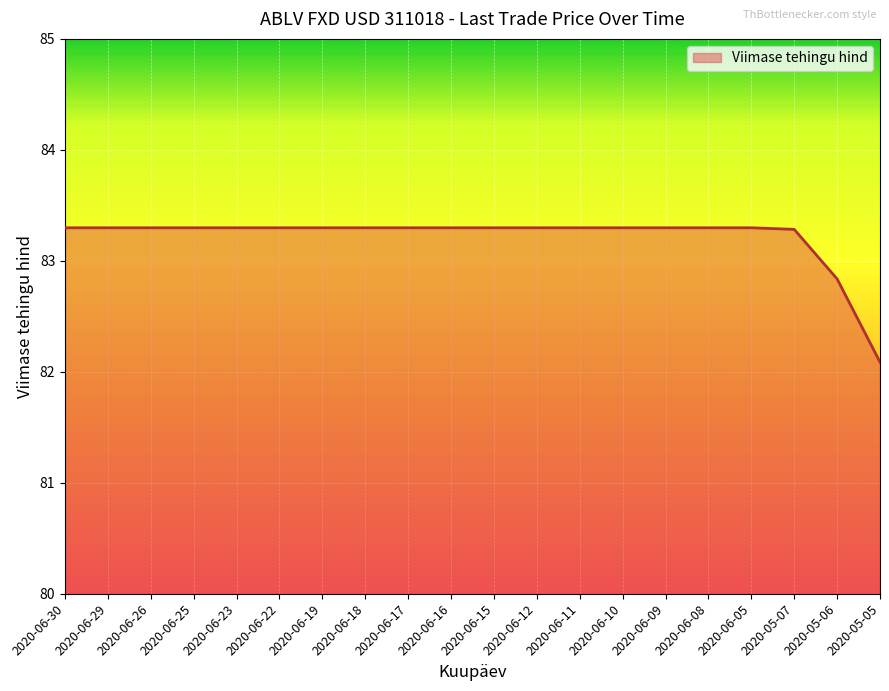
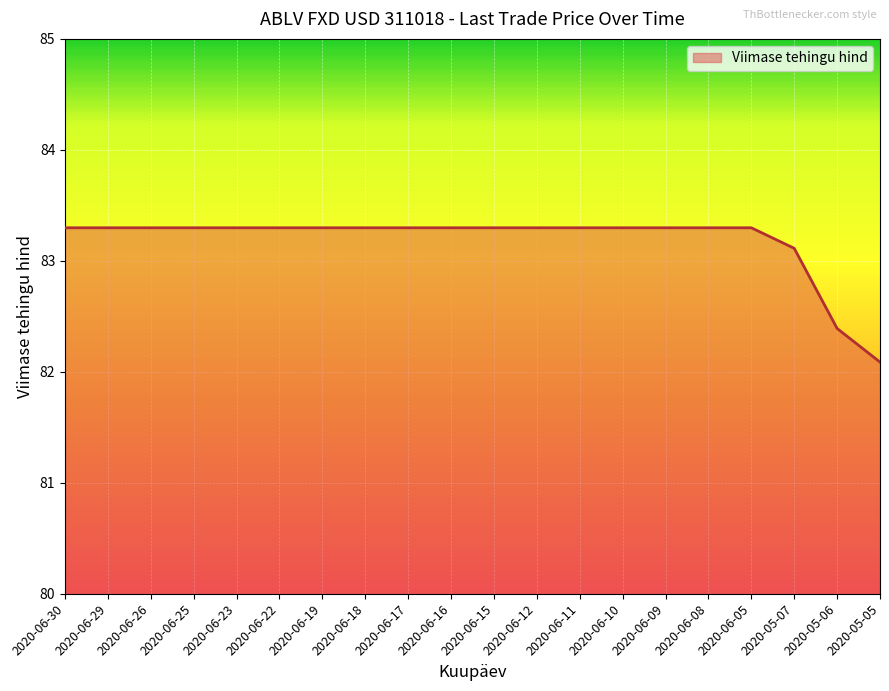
  {
    "2020-06-30": 83.30,
    "2020-06-29": 83.30,
    "2020-06-26": 83.30,
    "2020-06-25": 83.30,
    "2020-06-23": 83.30,
    "2020-06-22": 83.30,
    "2020-06-19": 83.30,
    "2020-06-18": 83.30,
    "2020-06-17": 83.30,
    "2020-06-16": 83.30,
    "2020-06-15": 83.30,
    "2020-06-12": 83.30,
    "2020-06-11": 83.30,
    "2020-06-10": 83.30,
    "2020-06-09": 83.30,
    "2020-06-08": 83.30,
    "2020-06-05": 83.30,
-   "2020-05-07": 83.28,
-   "2020-05-06": 82.84,
+   "2020-05-07": 83.11,
+   "2020-05-06": 82.39,
    "2020-05-05": 82.09
  }
